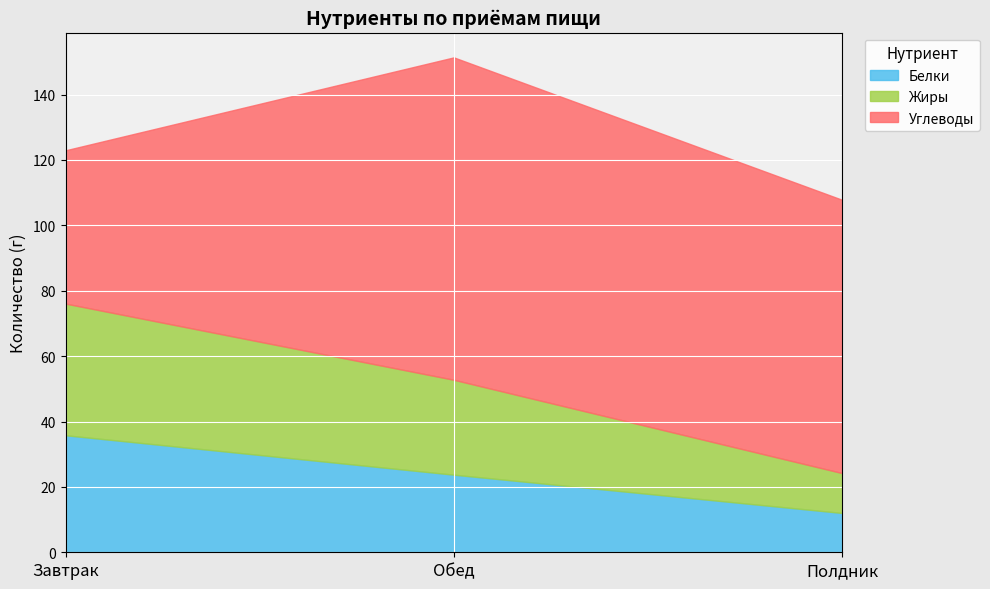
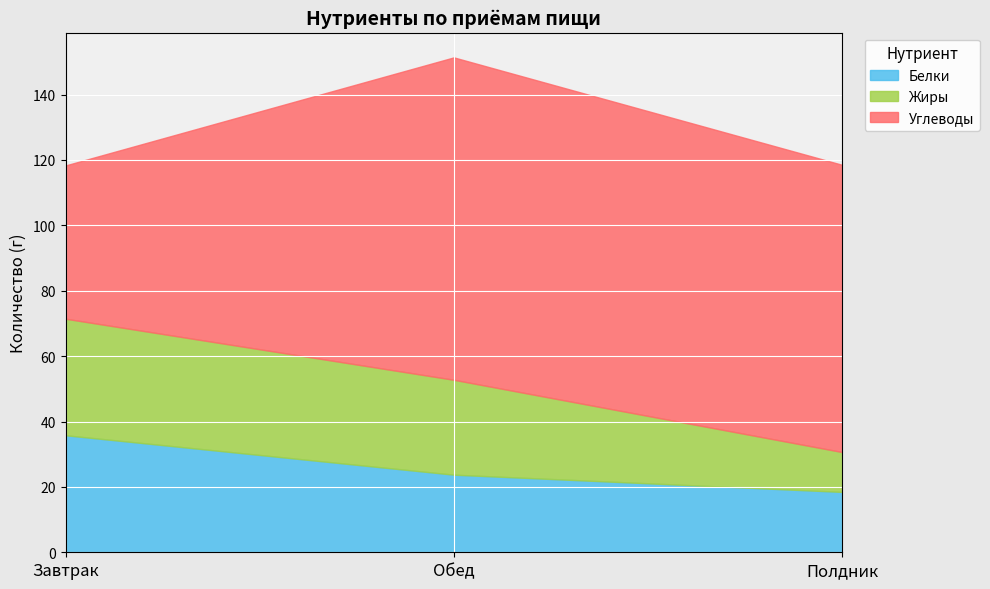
  {
    "Белки": {
      "Завтрак": 36,
      "Обед": 24,
-     "Полдник": 12
+     "Полдник": 18
    },
    "Жиры": {
-     "Завтрак": 40,
+     "Завтрак": 36,
      "Обед": 29,
      "Полдник": 12
    },
    "Углеводы": {
      "Завтрак": 47,
      "Обед": 99,
-     "Полдник": 84
+     "Полдник": 88
    }
  }
